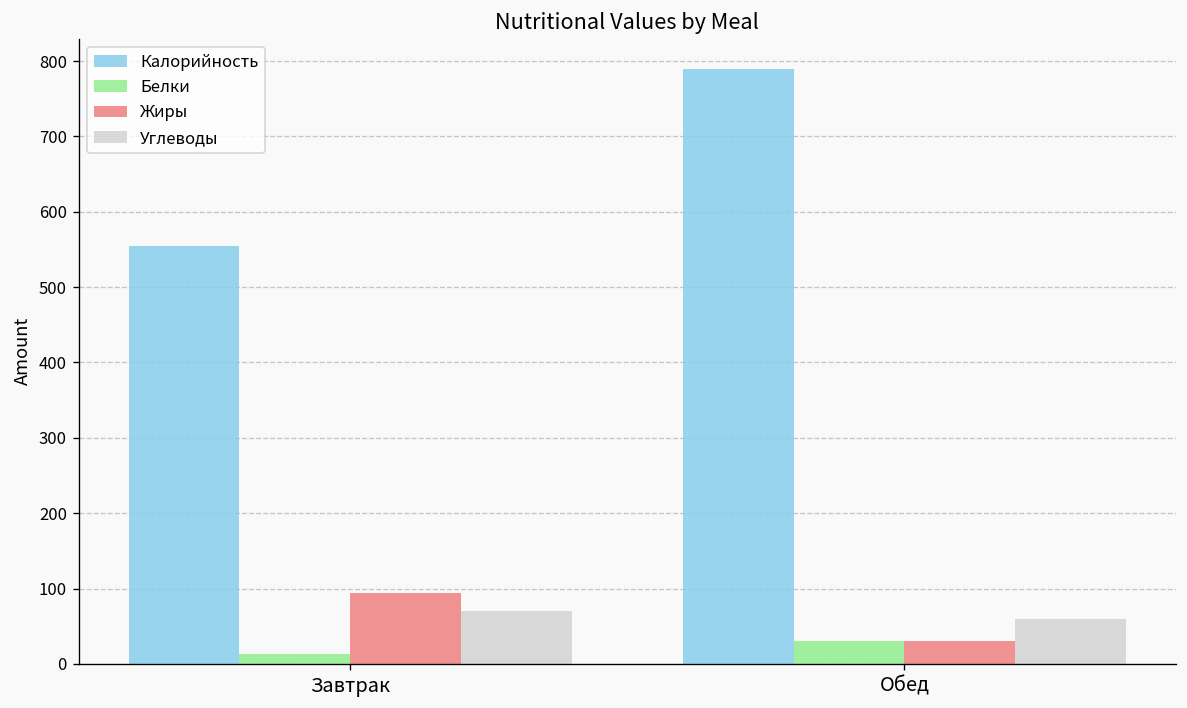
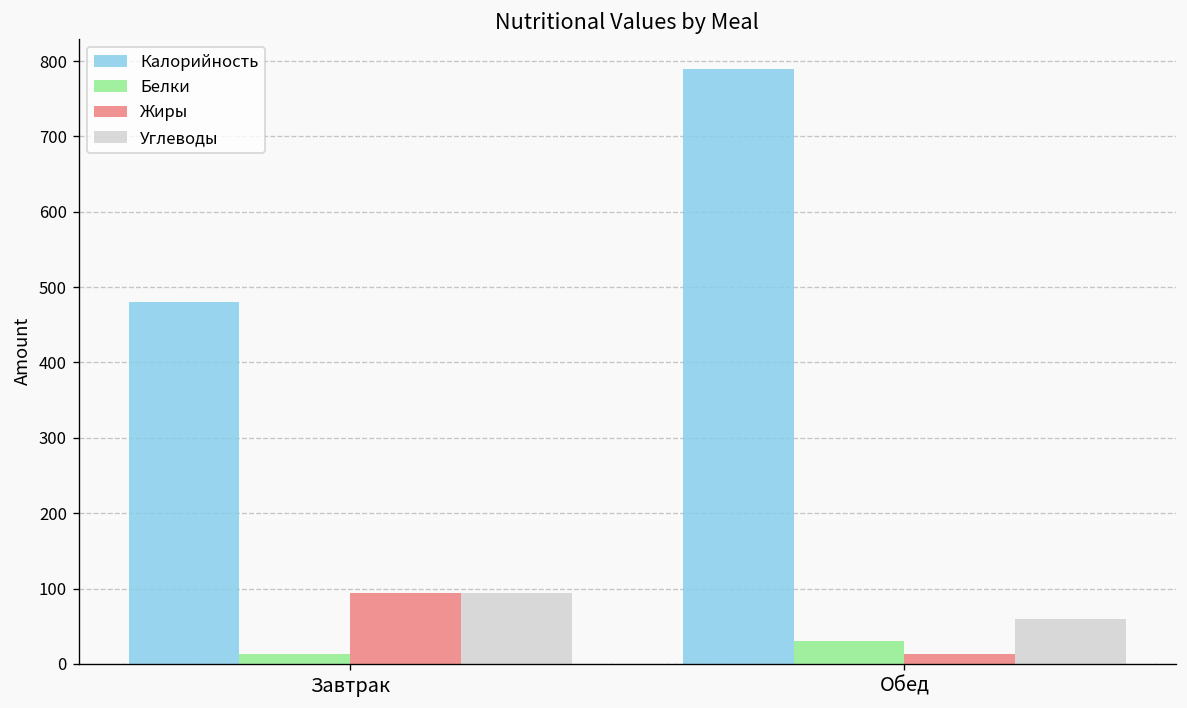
  {
    "Калорийность": {
-     "Завтрак": 550,
+     "Завтрак": 480,
      "Обед": 790
    },
    "Белки": {
      "Завтрак": 10,
      "Обед": 30
    },
    "Жиры": {
      "Завтрак": 90,
-     "Обед": 30
+     "Обед": 10
    },
    "Углеводы": {
-     "Завтрак": 70,
+     "Завтрак": 90,
      "Обед": 60
    }
  }
